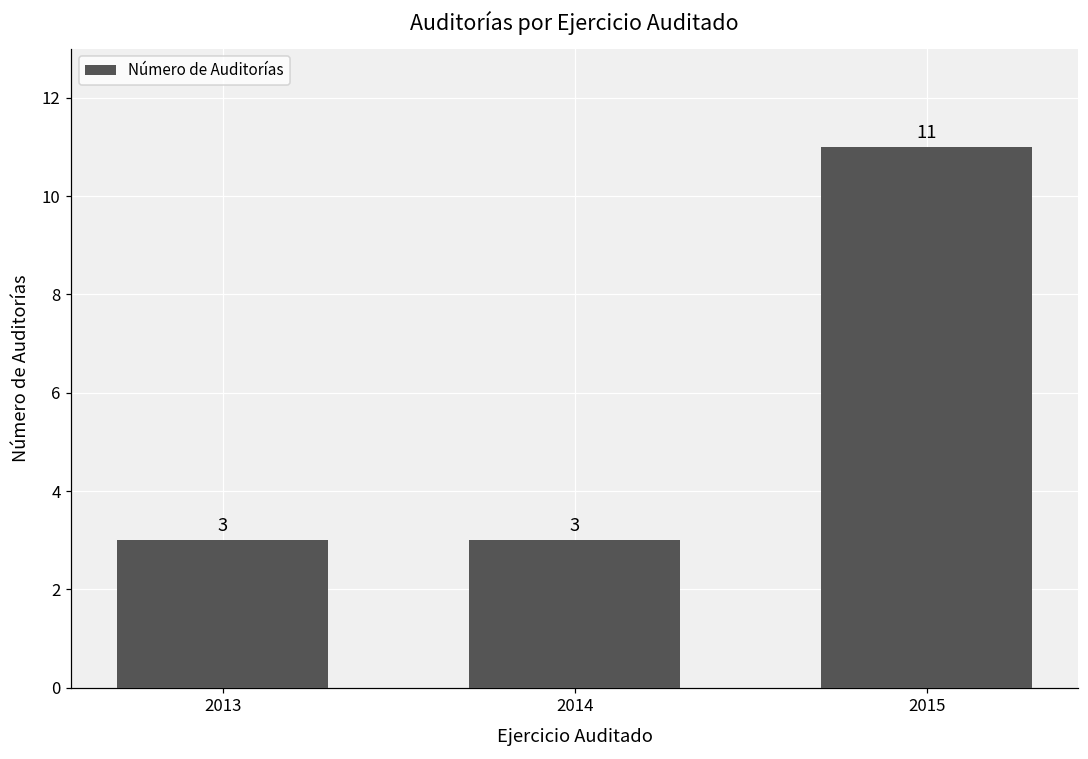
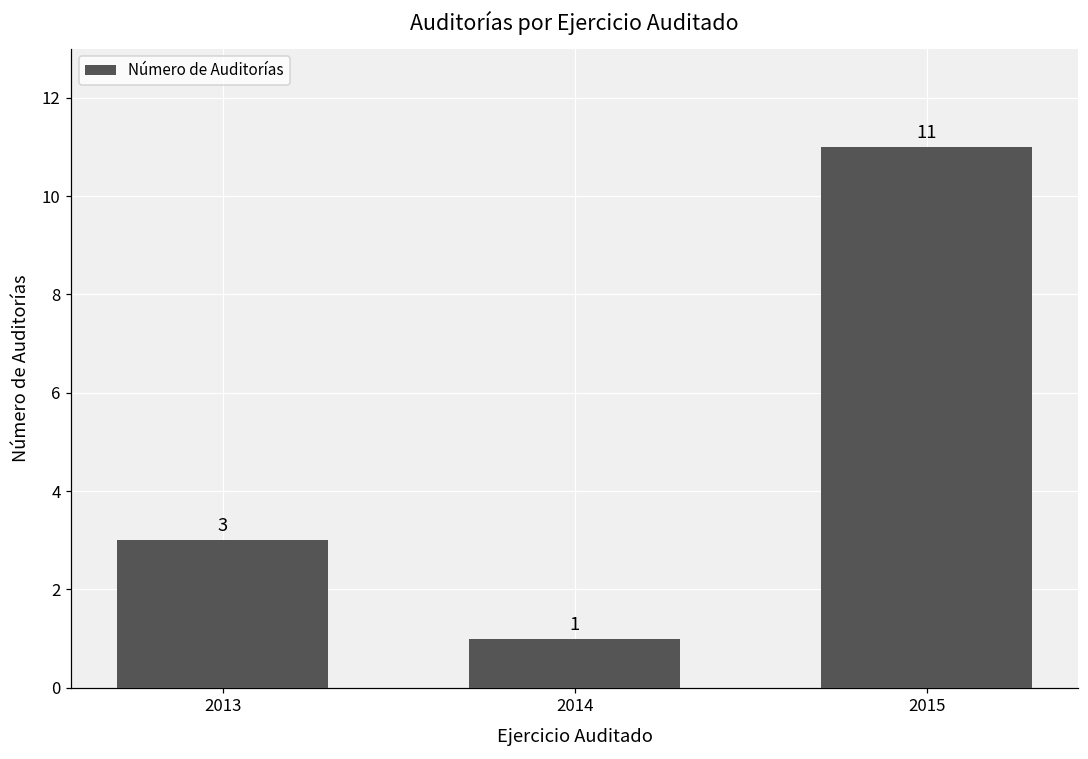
  {
    "2013": 3,
-   "2014": 3,
+   "2014": 1,
    "2015": 11
  }
